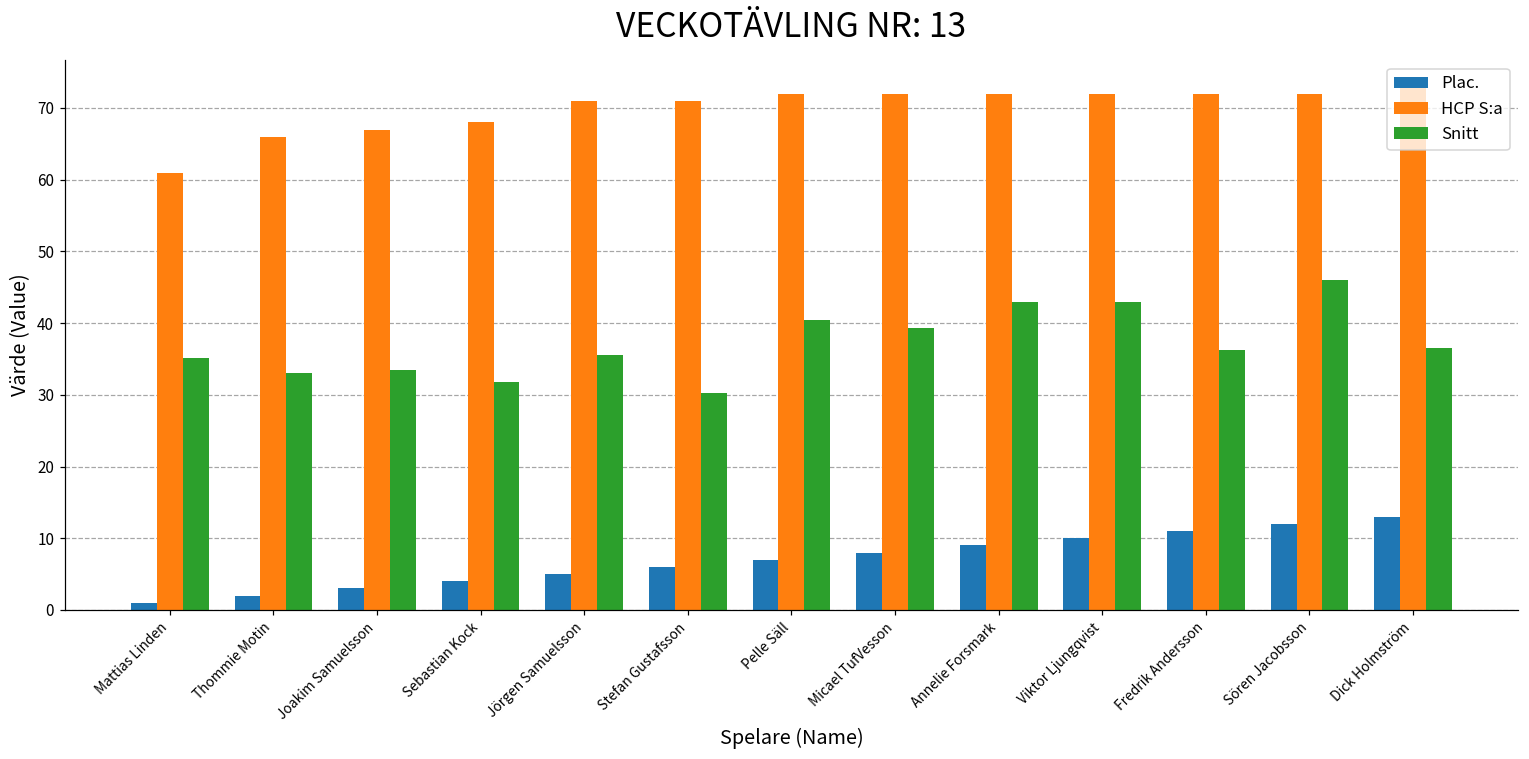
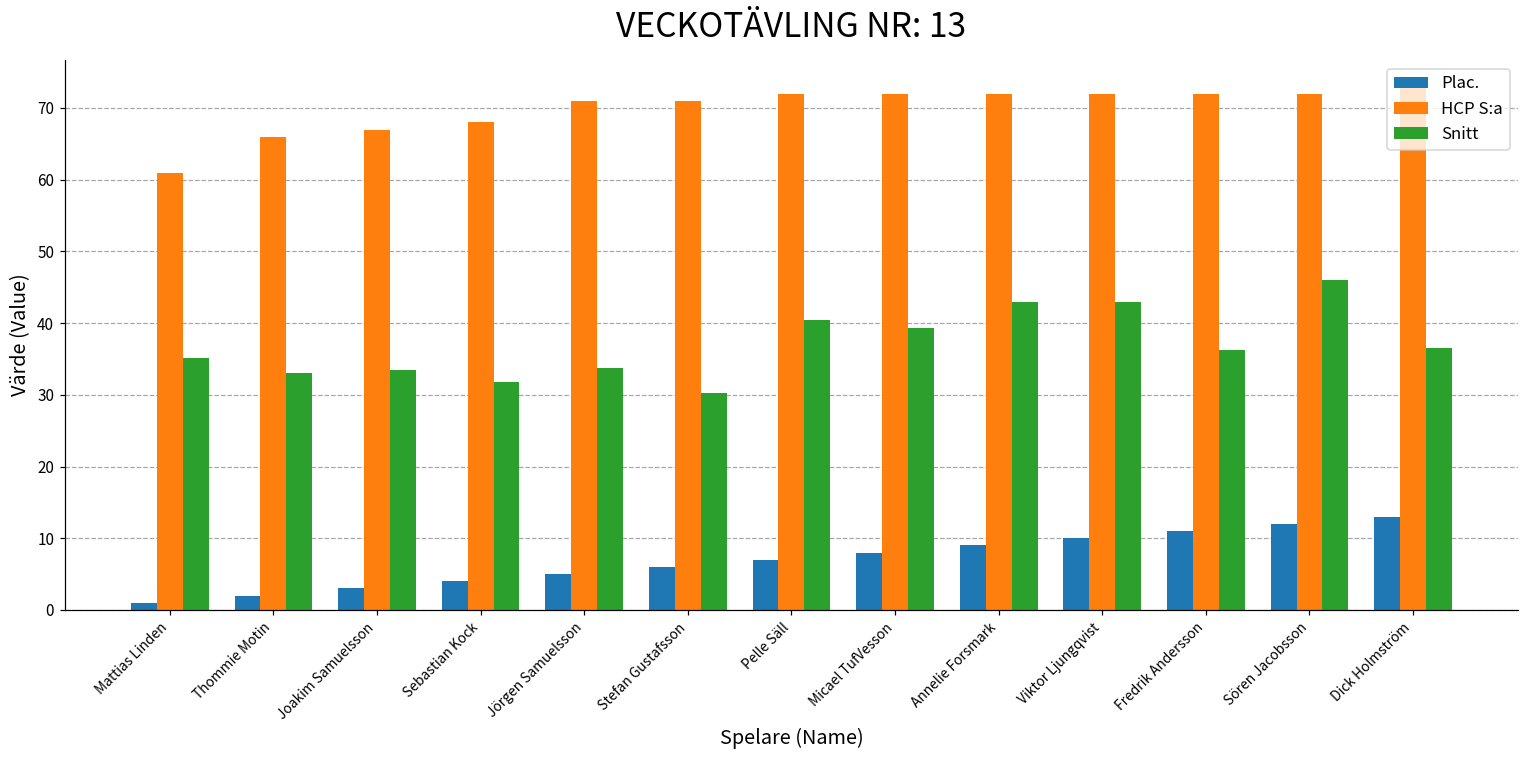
  {
    "Plac.": {
      "Mattias Linden": 1,
      "Thommie Motin": 2,
      "Joakim Samuelsson": 3,
      "Sebastian Kock": 4,
      "Jörgen Samuelsson": 5,
      "Stefan Gustafsson": 6,
      "Pelle Säll": 7,
      "Micael TufVesson": 8,
      "Annelie Forsmark": 9,
      "Viktor Ljungqvist": 10,
      "Fredrik Andersson": 11,
      "Sören Jacobsson": 12,
      "Dick Holmström": 13
    },
    "HCP S:a": {
      "Mattias Linden": 61,
      "Thommie Motin": 66,
      "Joakim Samuelsson": 67,
      "Sebastian Kock": 68,
      "Jörgen Samuelsson": 71,
      "Stefan Gustafsson": 71,
      "Pelle Säll": 72,
      "Micael TufVesson": 72,
      "Annelie Forsmark": 72,
      "Viktor Ljungqvist": 72,
      "Fredrik Andersson": 72,
      "Sören Jacobsson": 72
    },
    "Snitt": {
      "Mattias Linden": 35,
      "Thommie Motin": 33,
      "Joakim Samuelsson": 34,
      "Sebastian Kock": 32,
-     "Jörgen Samuelsson": 36,
+     "Jörgen Samuelsson": 34,
      "Stefan Gustafsson": 30,
      "Pelle Säll": 41,
      "Micael TufVesson": 39,
      "Annelie Forsmark": 43,
      "Viktor Ljungqvist": 43,
      "Fredrik Andersson": 36,
      "Sören Jacobsson": 46,
      "Dick Holmström": 37
    }
  }
